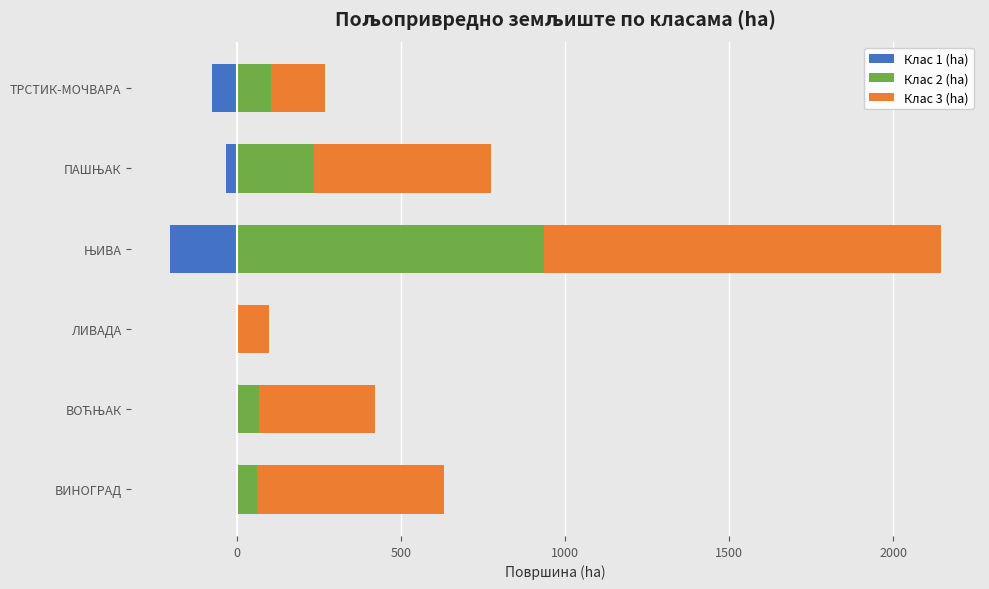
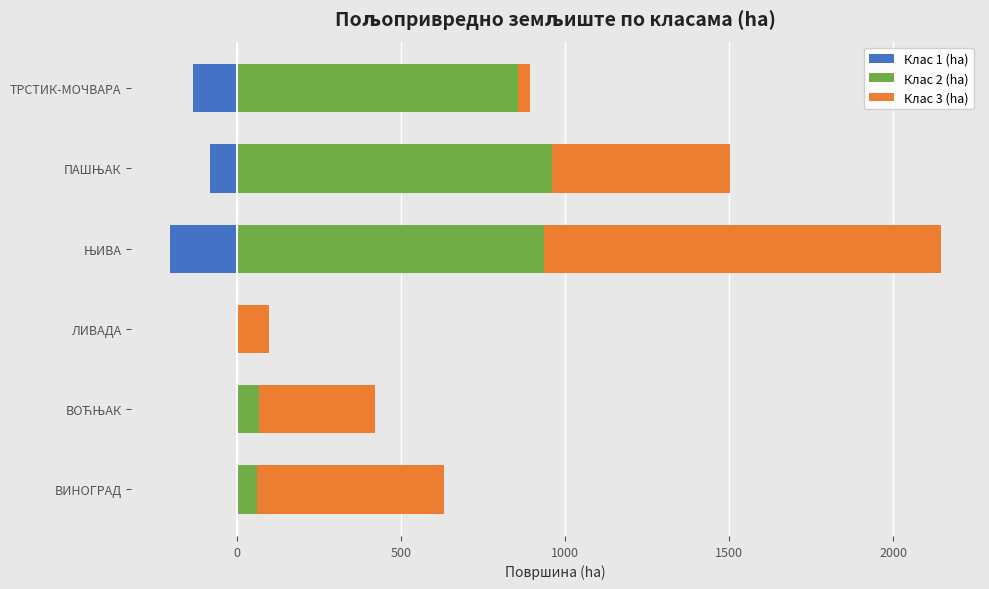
  {
    "Клас 1 (ha)": {
-     "ТРСТИК-МОЧВАРА": -80,
-     "ПАШЊАК": -30,
+     "ТРСТИК-МОЧВАРА": -130,
+     "ПАШЊАК": -80,
      "ЊИВА": -210,
      "ЛИВАДА": 0,
      "ВОЋЊАК": 0,
      "ВИНОГРАД": 0
    },
    "Клас 2 (ha)": {
-     "ТРСТИК-МОЧВАРА": 100,
-     "ПАШЊАК": 230,
+     "ТРСТИК-МОЧВАРА": 860,
+     "ПАШЊАК": 960,
      "ЊИВА": 940,
      "ВОЋЊАК": 70,
      "ВИНОГРАД": 60
    },
    "Клас 3 (ha)": {
-     "ТРСТИК-МОЧВАРА": 170,
+     "ТРСТИК-МОЧВАРА": 30,
      "ПАШЊАК": 540,
      "ЊИВА": 1210,
      "ЛИВАДА": 90,
      "ВОЋЊАК": 350,
      "ВИНОГРАД": 570
    }
  }
